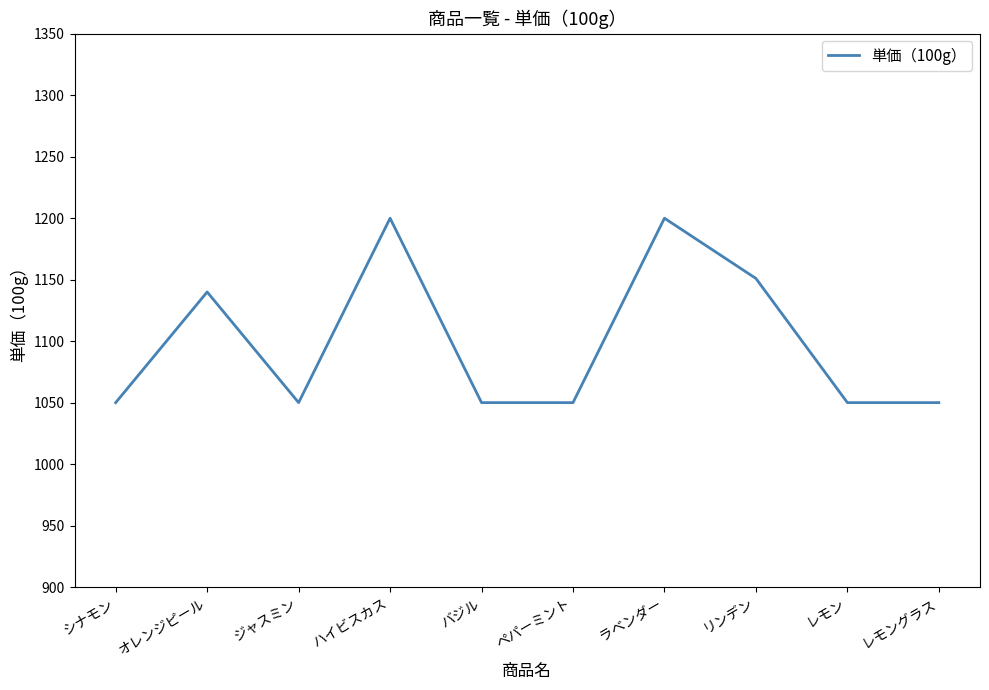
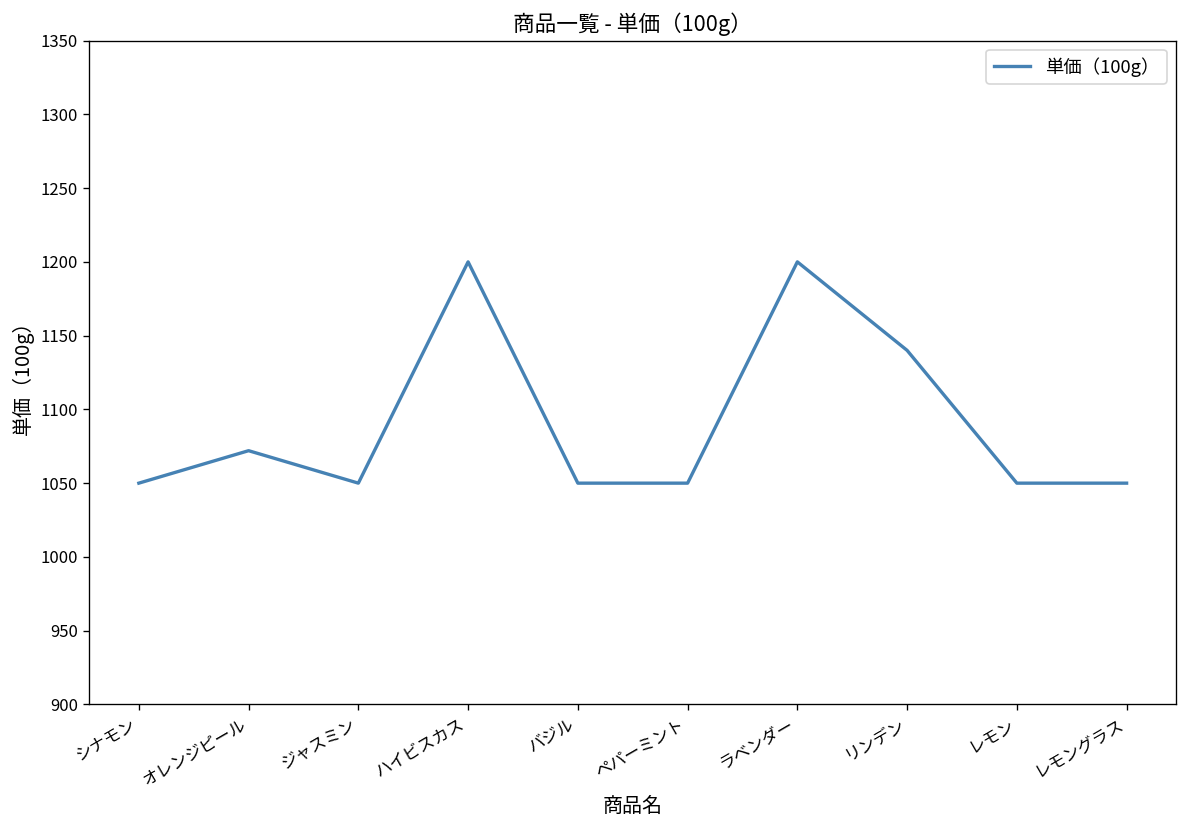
  {
    "シナモン": 1050,
-   "オレンジピール": 1140,
+   "オレンジピール": 1072,
    "ジャスミン": 1050,
    "ハイビスカス": 1200,
    "バジル": 1050,
    "ペパーミント": 1050,
    "ラベンダー": 1200,
-   "リンデン": 1151,
+   "リンデン": 1140,
    "レモン": 1050,
    "レモングラス": 1050
  }
